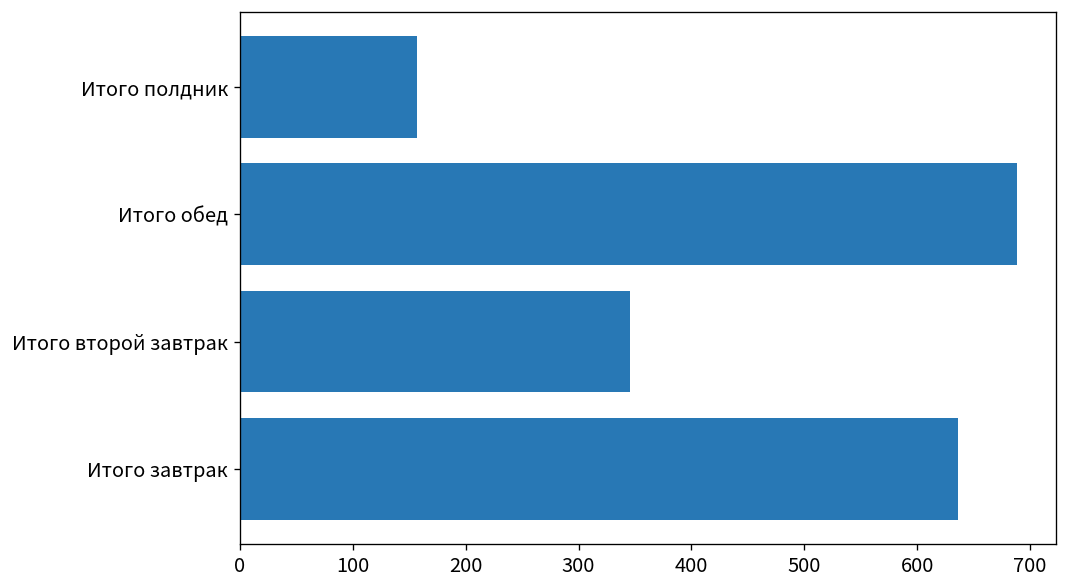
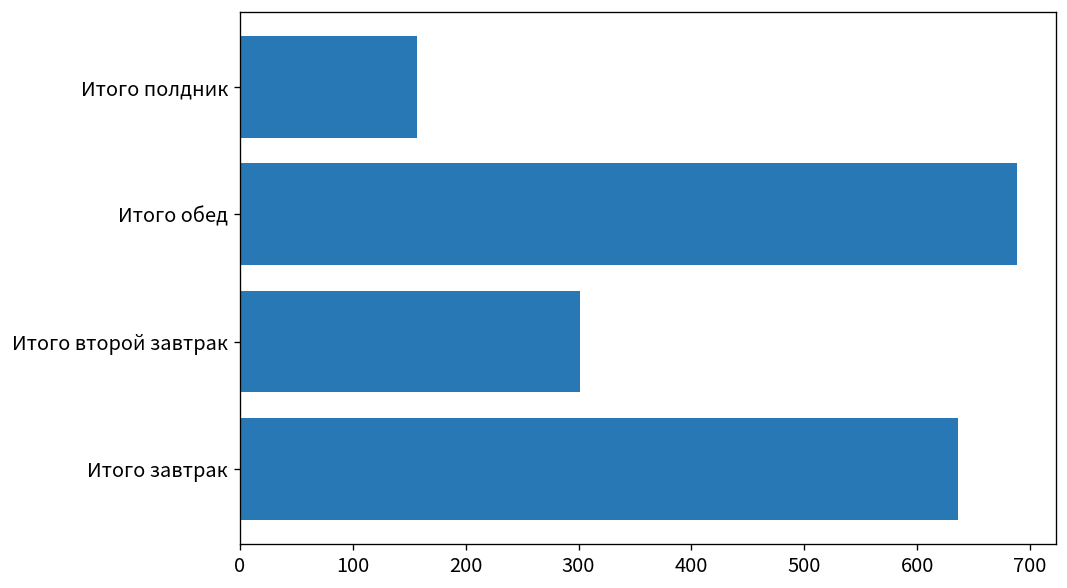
  {
    "Итого полдник": 160,
    "Итого обед": 690,
-   "Итого второй завтрак": 350,
+   "Итого второй завтрак": 300,
    "Итого завтрак": 640
  }
